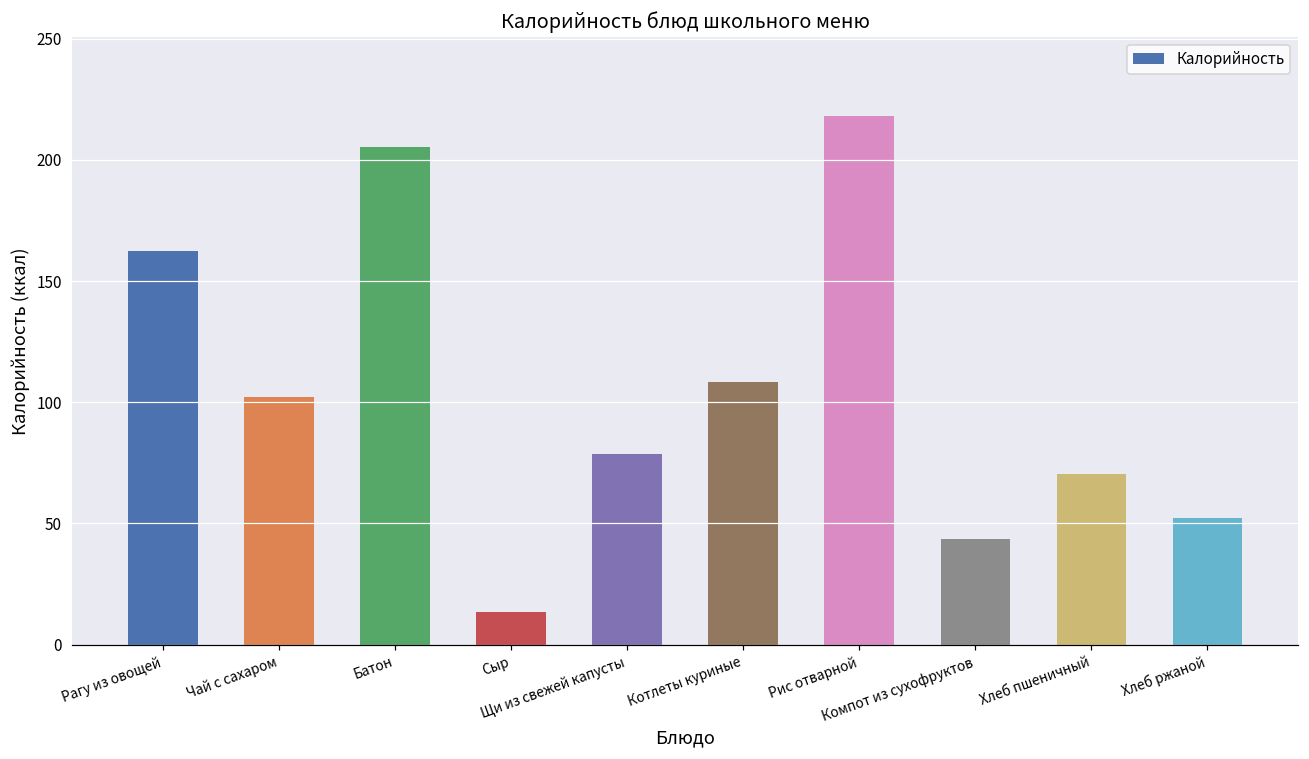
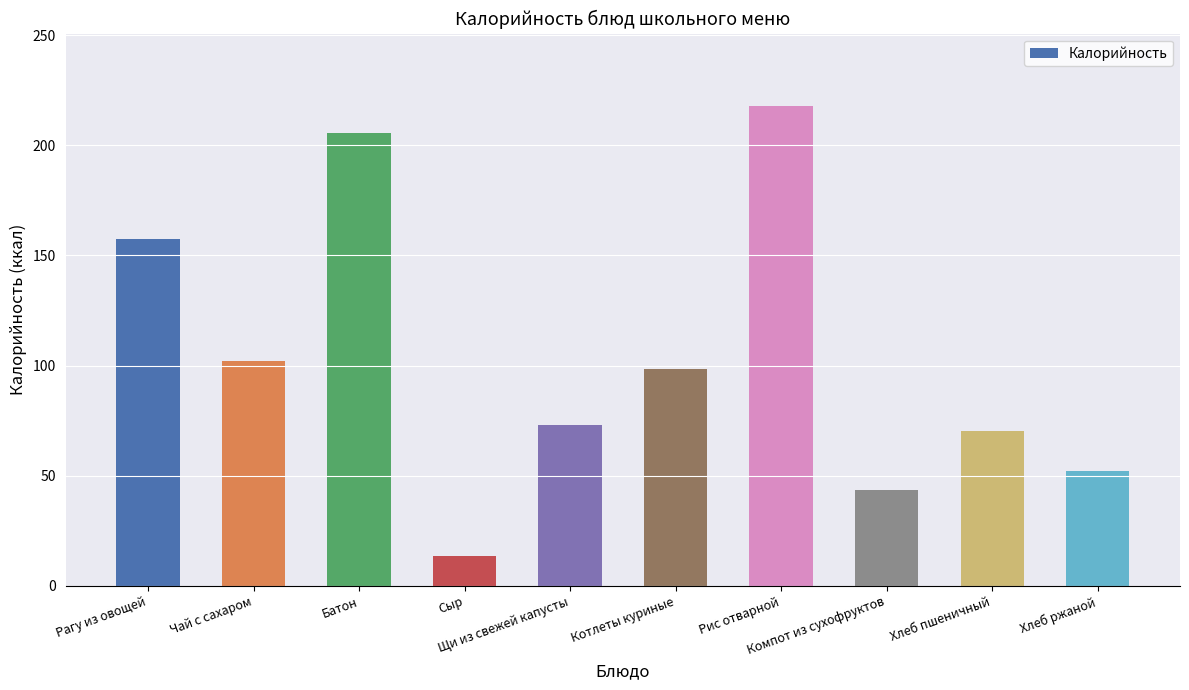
  {
-   "Рагу из овощей": 163,
+   "Рагу из овощей": 158,
    "Чай с сахаром": 102,
    "Батон": 205,
    "Сыр": 14,
-   "Щи из свежей капусты": 79,
-   "Котлеты куриные": 108,
+   "Щи из свежей капусты": 73,
+   "Котлеты куриные": 98,
    "Рис отварной": 218,
    "Компот из сухофруктов": 43,
    "Хлеб пшеничный": 71,
    "Хлеб ржаной": 52
  }
